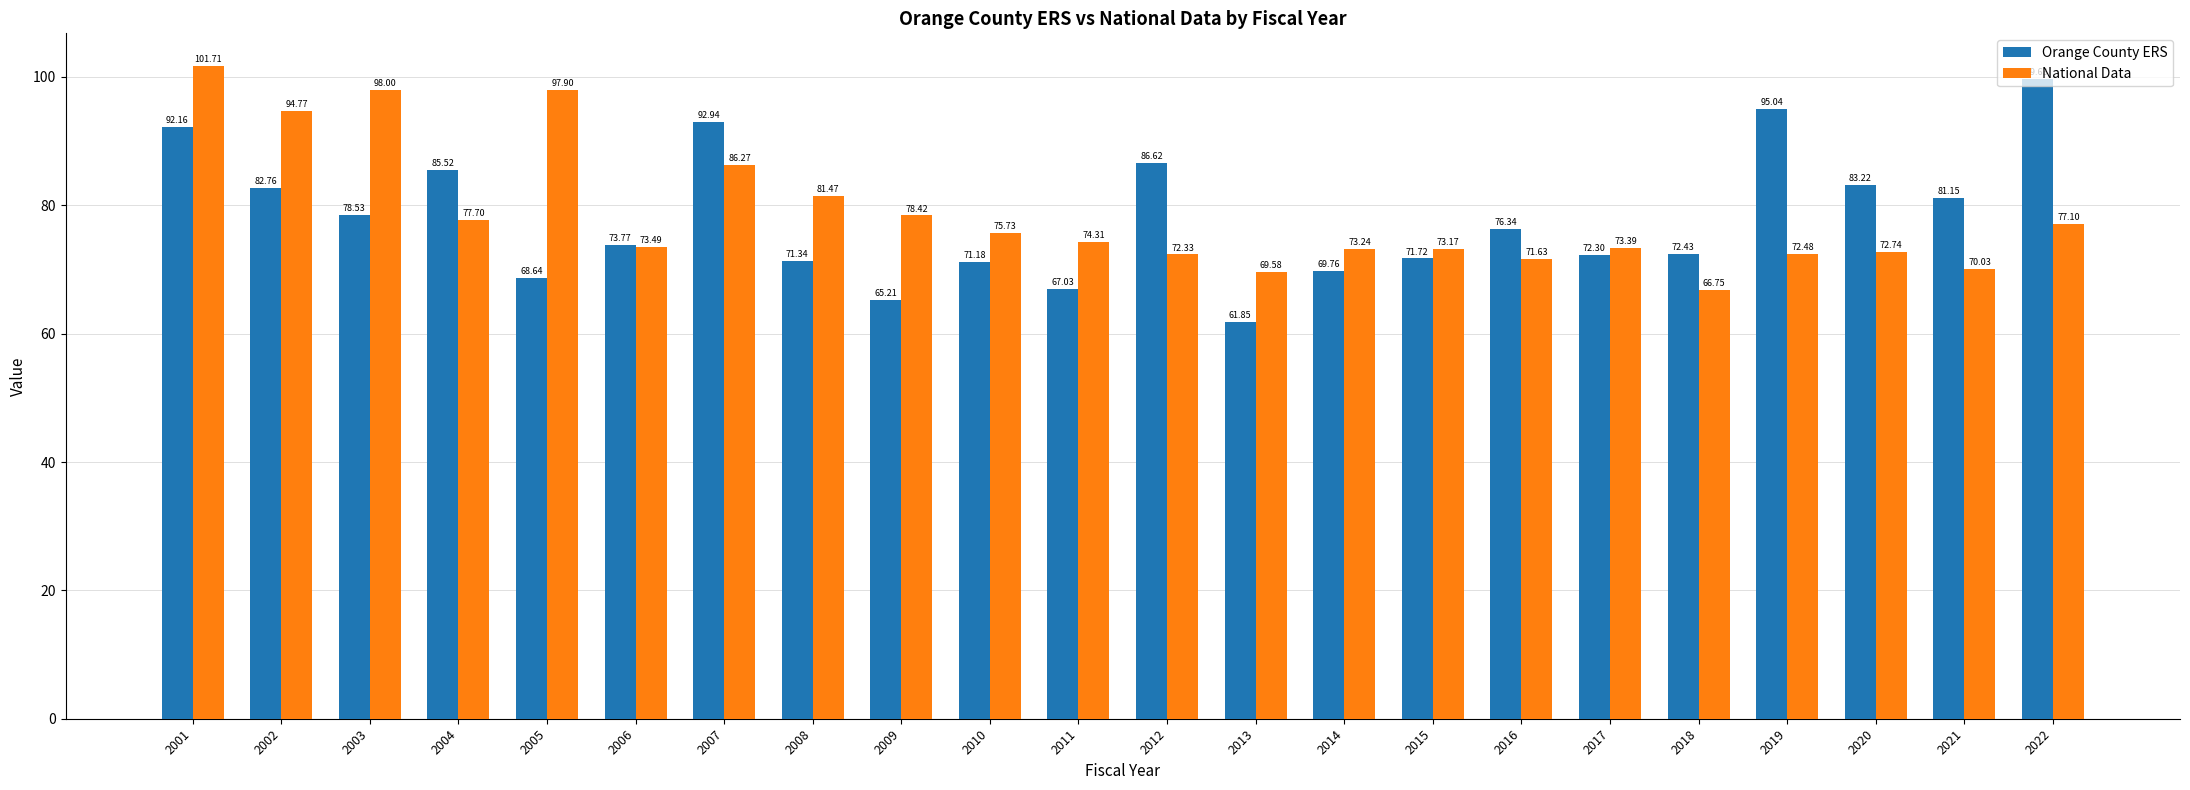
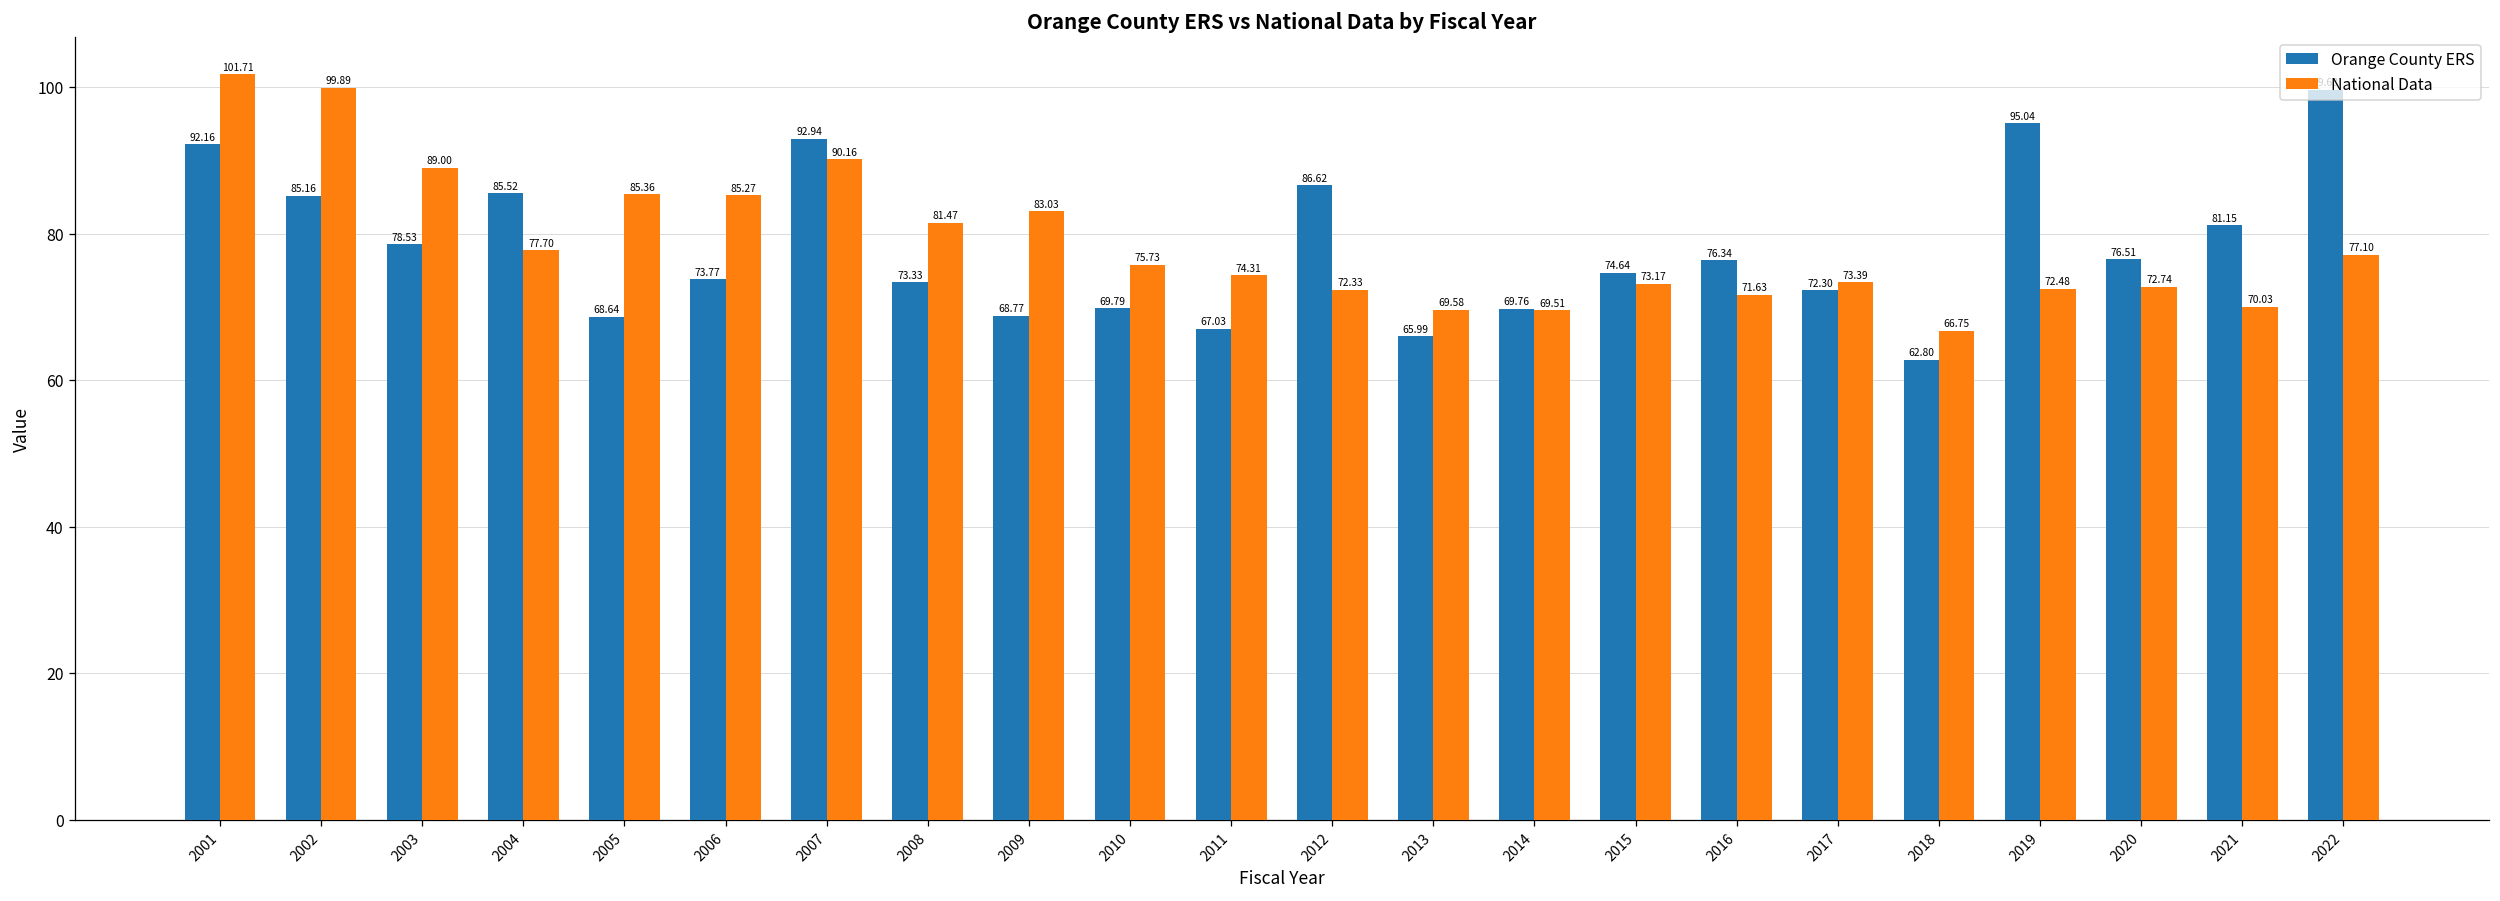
  {
    "Orange County ERS": {
      "2001": 92.16,
-     "2002": 82.76,
+     "2002": 85.16,
      "2003": 78.53,
      "2004": 85.52,
      "2005": 68.64,
      "2006": 73.77,
      "2007": 92.94,
-     "2008": 71.34,
-     "2009": 65.21,
-     "2010": 71.18,
+     "2008": 73.33,
+     "2009": 68.77,
+     "2010": 69.79,
      "2011": 67.03,
      "2012": 86.62,
-     "2013": 61.85,
+     "2013": 65.99,
      "2014": 69.76,
-     "2015": 71.72,
+     "2015": 74.64,
      "2016": 76.34,
      "2017": 72.30,
-     "2018": 72.43,
+     "2018": 62.80,
      "2019": 95.04,
-     "2020": 83.22,
+     "2020": 76.51,
      "2021": 81.15
    },
    "National Data": {
      "2001": 101.71,
-     "2002": 94.77,
-     "2003": 98.00,
+     "2002": 99.89,
+     "2003": 89.00,
      "2004": 77.70,
-     "2005": 97.90,
-     "2006": 73.49,
-     "2007": 86.27,
+     "2005": 85.36,
+     "2006": 85.27,
+     "2007": 90.16,
      "2008": 81.47,
-     "2009": 78.42,
+     "2009": 83.03,
      "2010": 75.73,
      "2011": 74.31,
      "2012": 72.33,
      "2013": 69.58,
-     "2014": 73.24,
+     "2014": 69.51,
      "2015": 73.17,
      "2016": 71.63,
      "2017": 73.39,
      "2018": 66.75,
      "2019": 72.48,
      "2020": 72.74,
      "2021": 70.03,
      "2022": 77.10
    }
  }
